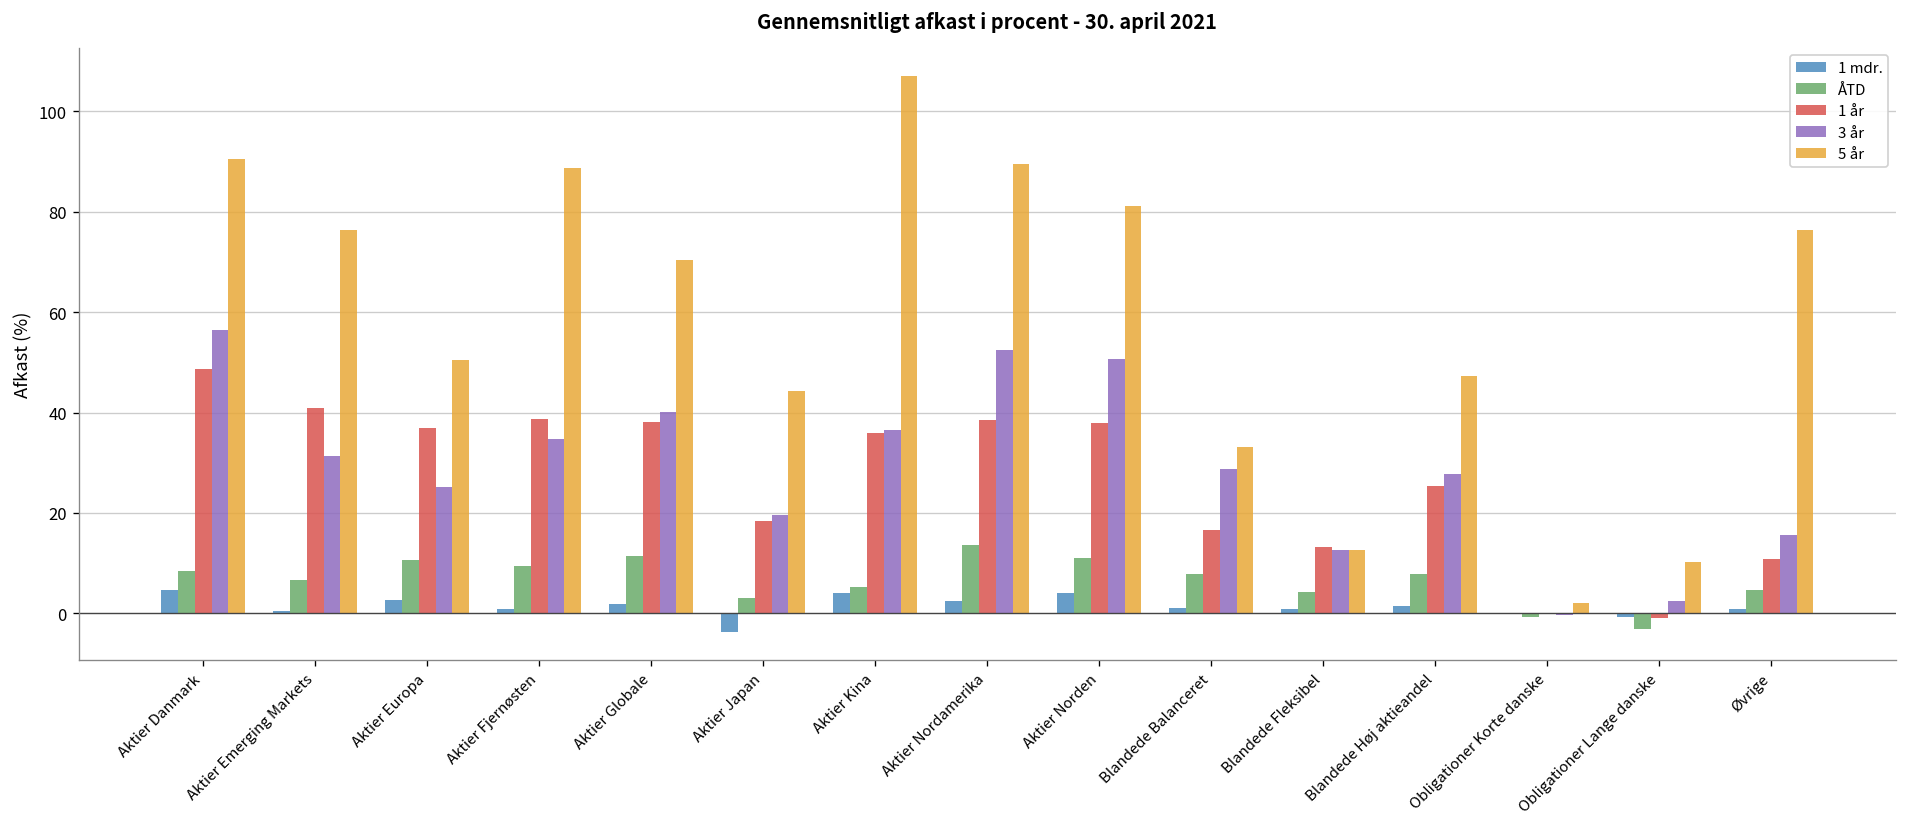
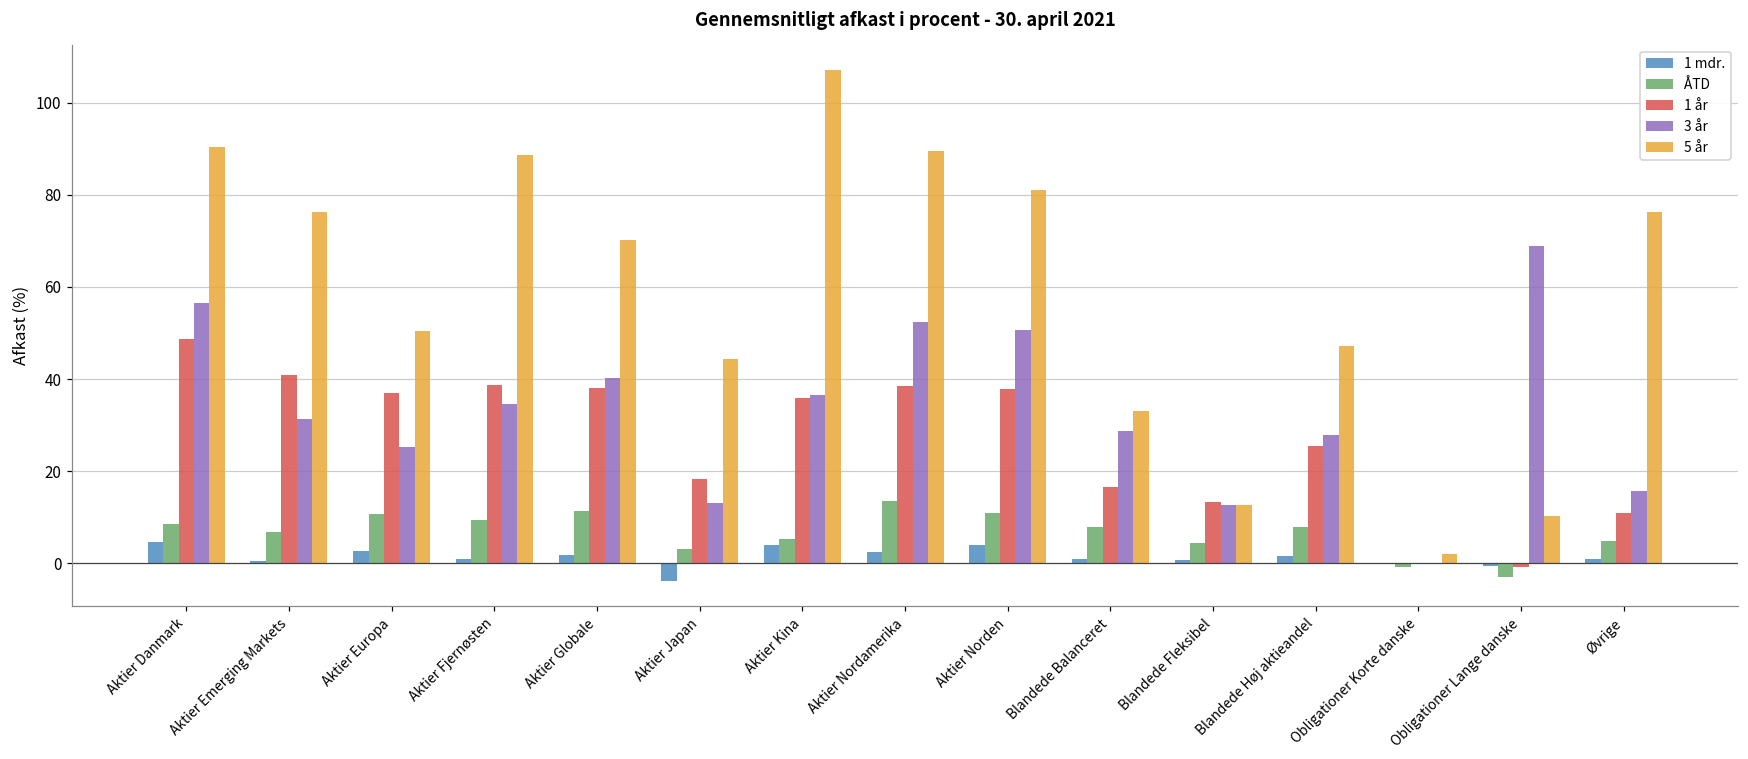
  {
    "1 mdr.": {
      "Aktier Danmark": 5,
      "Aktier Europa": 3,
      "Aktier Fjernøsten": 1,
      "Aktier Globale": 2,
      "Aktier Japan": -4,
      "Aktier Kina": 4,
      "Aktier Nordamerika": 2,
      "Aktier Norden": 4,
      "Blandede Balanceret": 1,
      "Blandede Fleksibel": 1,
      "Blandede Høj aktieandel": 2,
      "Obligationer Lange danske": -1,
      "Øvrige": 1
    },
    "ÅTD": {
      "Aktier Danmark": 8,
      "Aktier Emerging Markets": 7,
      "Aktier Europa": 11,
      "Aktier Fjernøsten": 9,
      "Aktier Globale": 11,
      "Aktier Japan": 3,
      "Aktier Kina": 5,
      "Aktier Nordamerika": 14,
      "Aktier Norden": 11,
      "Blandede Balanceret": 8,
      "Blandede Fleksibel": 4,
      "Blandede Høj aktieandel": 8,
      "Obligationer Korte danske": -1,
      "Obligationer Lange danske": -3,
      "Øvrige": 5
    },
    "1 år": {
      "Aktier Danmark": 49,
      "Aktier Emerging Markets": 41,
      "Aktier Europa": 37,
      "Aktier Fjernøsten": 39,
      "Aktier Globale": 38,
      "Aktier Japan": 18,
      "Aktier Kina": 36,
      "Aktier Nordamerika": 39,
      "Aktier Norden": 38,
      "Blandede Balanceret": 17,
      "Blandede Fleksibel": 13,
      "Blandede Høj aktieandel": 25,
      "Obligationer Lange danske": -1,
      "Øvrige": 11
    },
    "3 år": {
      "Aktier Danmark": 56,
      "Aktier Emerging Markets": 31,
      "Aktier Europa": 25,
      "Aktier Fjernøsten": 35,
      "Aktier Globale": 40,
-     "Aktier Japan": 20,
+     "Aktier Japan": 13,
      "Aktier Kina": 36,
      "Aktier Nordamerika": 52,
      "Aktier Norden": 51,
      "Blandede Balanceret": 29,
      "Blandede Fleksibel": 13,
      "Blandede Høj aktieandel": 28,
-     "Obligationer Lange danske": 2,
+     "Obligationer Lange danske": 69,
      "Øvrige": 16
    },
    "5 år": {
      "Aktier Danmark": 90,
      "Aktier Emerging Markets": 76,
      "Aktier Europa": 50,
      "Aktier Fjernøsten": 89,
      "Aktier Globale": 70,
      "Aktier Japan": 44,
      "Aktier Kina": 107,
      "Aktier Nordamerika": 89,
      "Aktier Norden": 81,
      "Blandede Balanceret": 33,
      "Blandede Fleksibel": 13,
      "Blandede Høj aktieandel": 47,
      "Obligationer Korte danske": 2,
      "Obligationer Lange danske": 10,
      "Øvrige": 76
    }
  }
